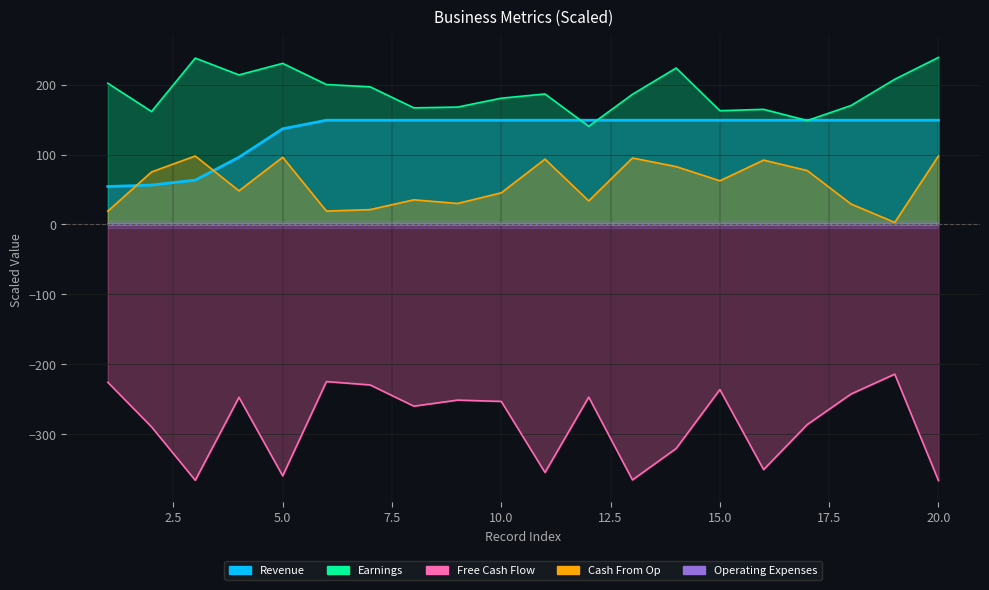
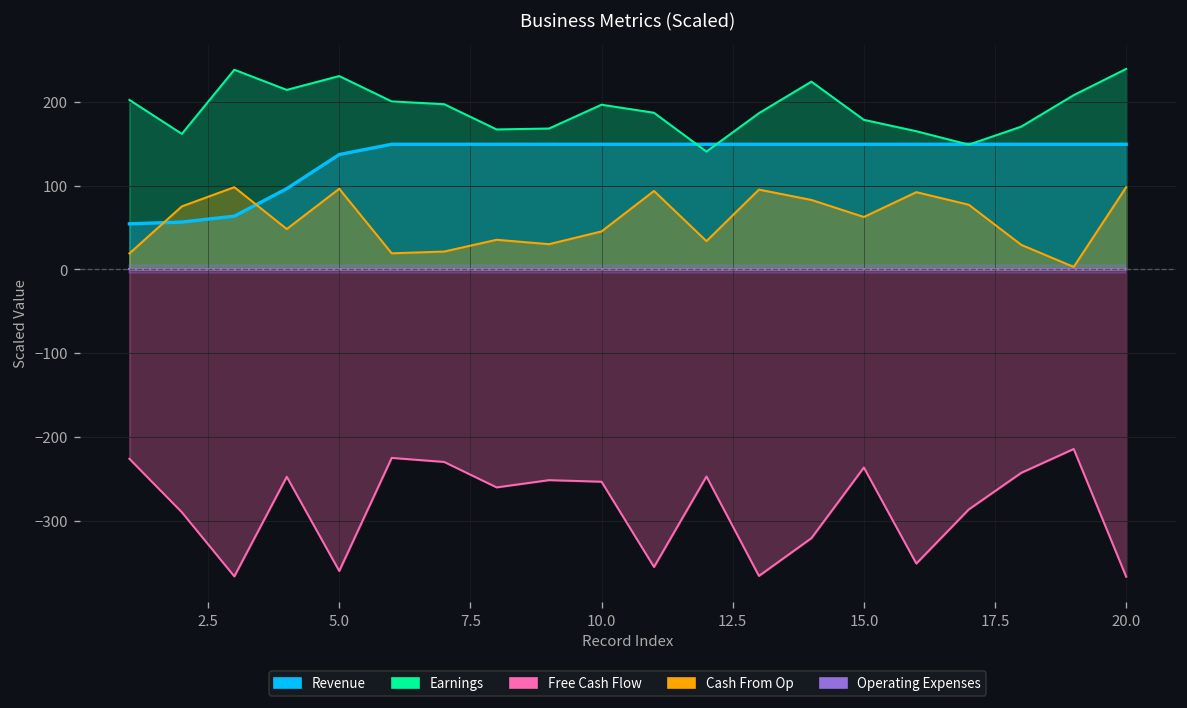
  {
    "Earnings": {
      "5.0": 230,
-     "10.0": 180,
-     "15.0": 160,
+     "10.0": 200,
+     "15.0": 180,
      "20.0": 240
    },
    "Cash From Op": {
      "5.0": 100,
      "10.0": 50,
      "15.0": 60,
      "20.0": 100
    },
    "Operating Expenses": {
      "5.0": 10,
      "10.0": 10,
      "15.0": 10,
      "20.0": 10
    }
  }
